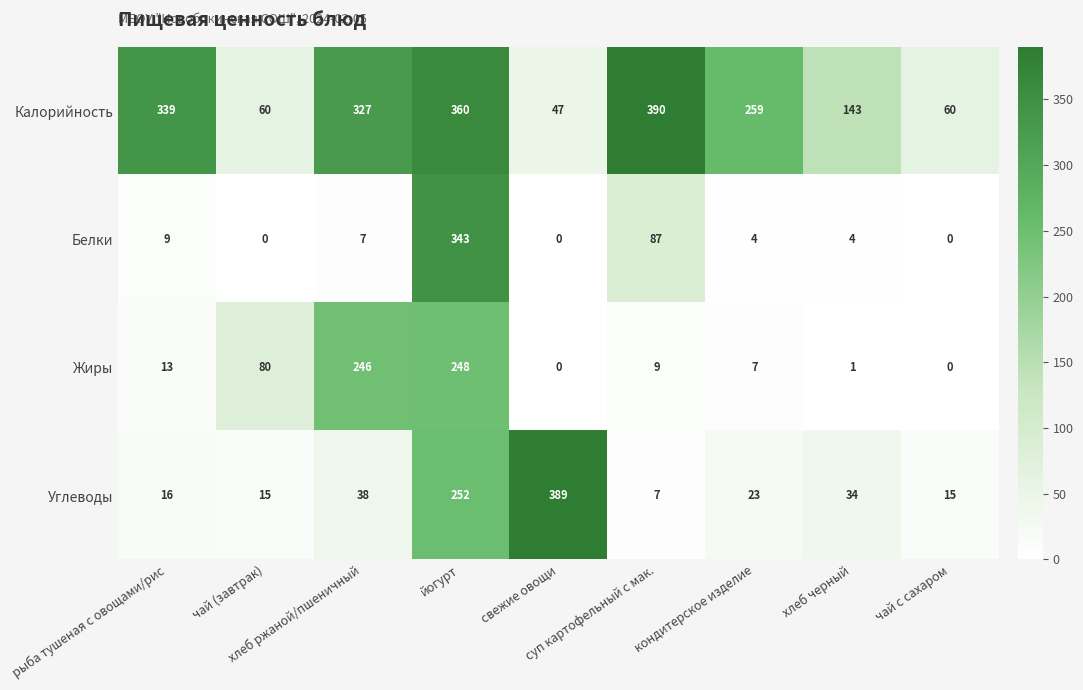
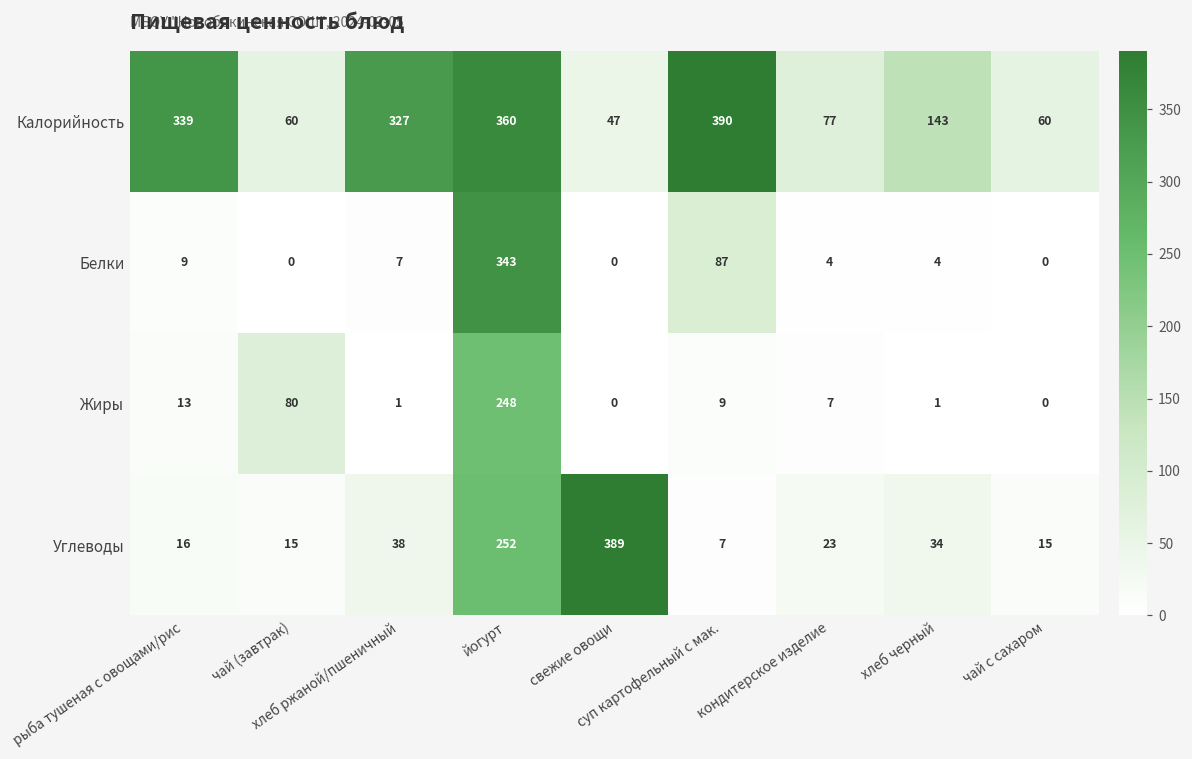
  {
    "Калорийность": {
      "рыба тушеная с овощами/рис": 339,
      "чай (завтрак)": 60,
      "хлеб ржаной/пшеничный": 327,
      "йогурт": 360,
      "свежие овощи": 47,
      "суп картофельный с мак.": 390,
-     "кондитерское изделие": 259,
+     "кондитерское изделие": 77,
      "хлеб черный": 143,
      "чай с сахаром": 60
    },
    "Белки": {
      "рыба тушеная с овощами/рис": 9,
      "чай (завтрак)": 0,
      "хлеб ржаной/пшеничный": 7,
      "йогурт": 343,
      "свежие овощи": 0,
      "суп картофельный с мак.": 87,
      "кондитерское изделие": 4,
      "хлеб черный": 4,
      "чай с сахаром": 0
    },
    "Жиры": {
      "рыба тушеная с овощами/рис": 13,
      "чай (завтрак)": 80,
-     "хлеб ржаной/пшеничный": 246,
+     "хлеб ржаной/пшеничный": 1,
      "йогурт": 248,
      "свежие овощи": 0,
      "суп картофельный с мак.": 9,
      "кондитерское изделие": 7,
      "хлеб черный": 1,
      "чай с сахаром": 0
    },
    "Углеводы": {
      "рыба тушеная с овощами/рис": 16,
      "чай (завтрак)": 15,
      "хлеб ржаной/пшеничный": 38,
      "йогурт": 252,
      "свежие овощи": 389,
      "суп картофельный с мак.": 7,
      "кондитерское изделие": 23,
      "хлеб черный": 34,
      "чай с сахаром": 15
    }
  }
